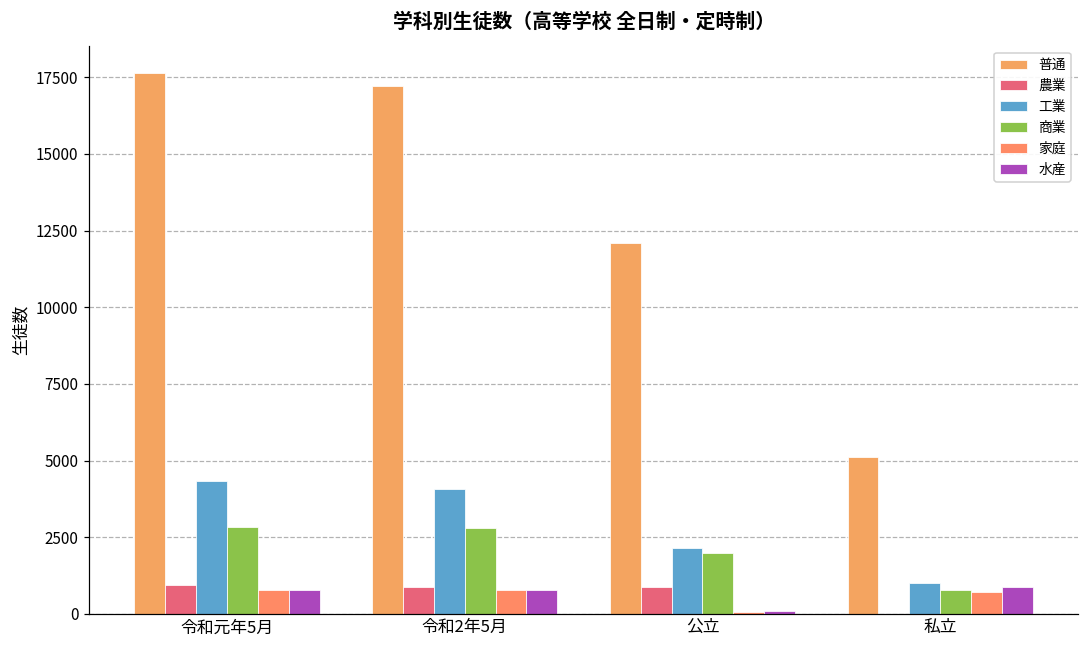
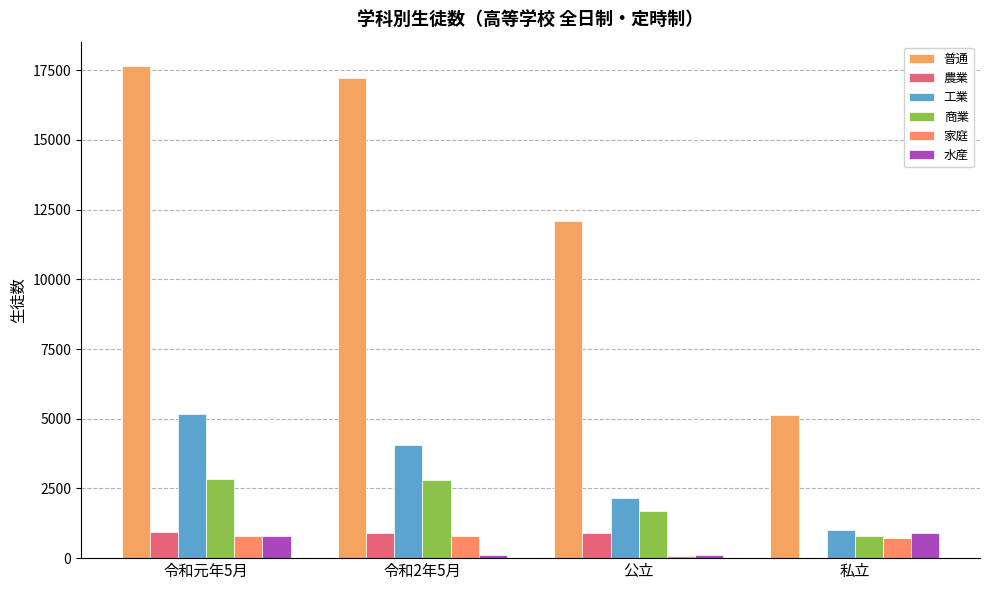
  {
    "工業": {
-     "令和元年5月": 4300,
+     "令和元年5月": 5200,
      "令和2年5月": 4100,
      "公立": 2100,
      "私立": 1000
    },
    "商業": {
      "令和元年5月": 2800,
      "令和2年5月": 2800,
-     "公立": 2000,
+     "公立": 1700,
      "私立": 800
    },
    "水産": {
      "令和元年5月": 800,
-     "令和2年5月": 800,
+     "令和2年5月": 100,
      "公立": 100,
      "私立": 900
    }
  }
